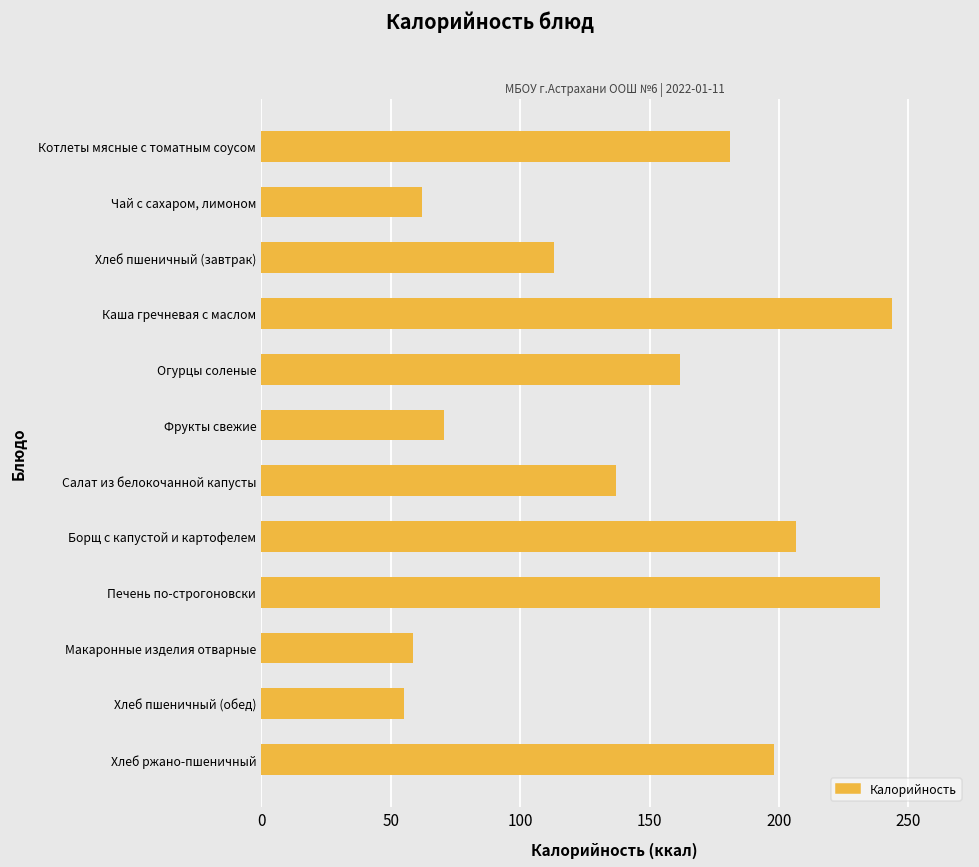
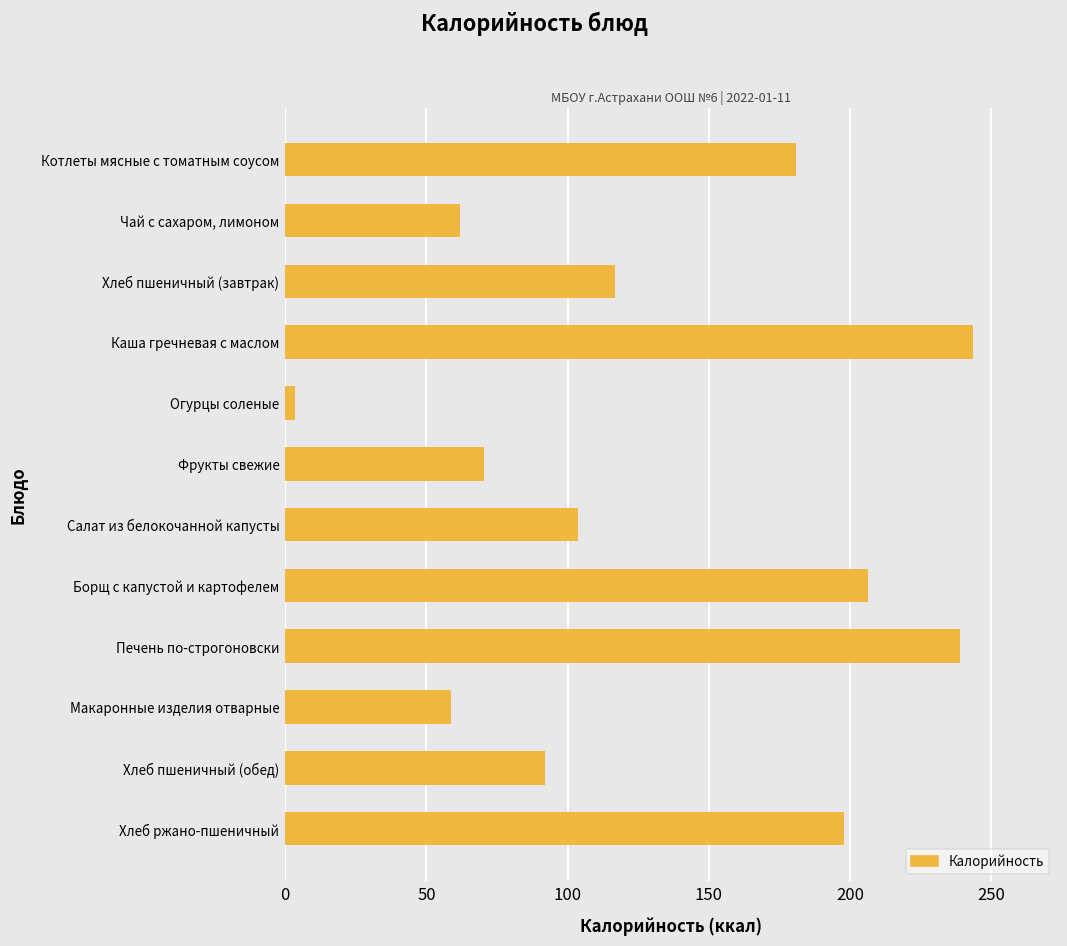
  {
    "Котлеты мясные с томатным соусом": 181,
    "Чай с сахаром, лимоном": 62,
-   "Хлеб пшеничный (завтрак)": 113,
+   "Хлеб пшеничный (завтрак)": 117,
    "Каша гречневая с маслом": 244,
-   "Огурцы соленые": 162,
+   "Огурцы соленые": 4,
    "Фрукты свежие": 71,
-   "Салат из белокочанной капусты": 137,
+   "Салат из белокочанной капусты": 104,
    "Борщ с капустой и картофелем": 206,
    "Печень по-строгоновски": 239,
    "Макаронные изделия отварные": 59,
-   "Хлеб пшеничный (обед)": 55,
+   "Хлеб пшеничный (обед)": 92,
    "Хлеб ржано-пшеничный": 198
  }
